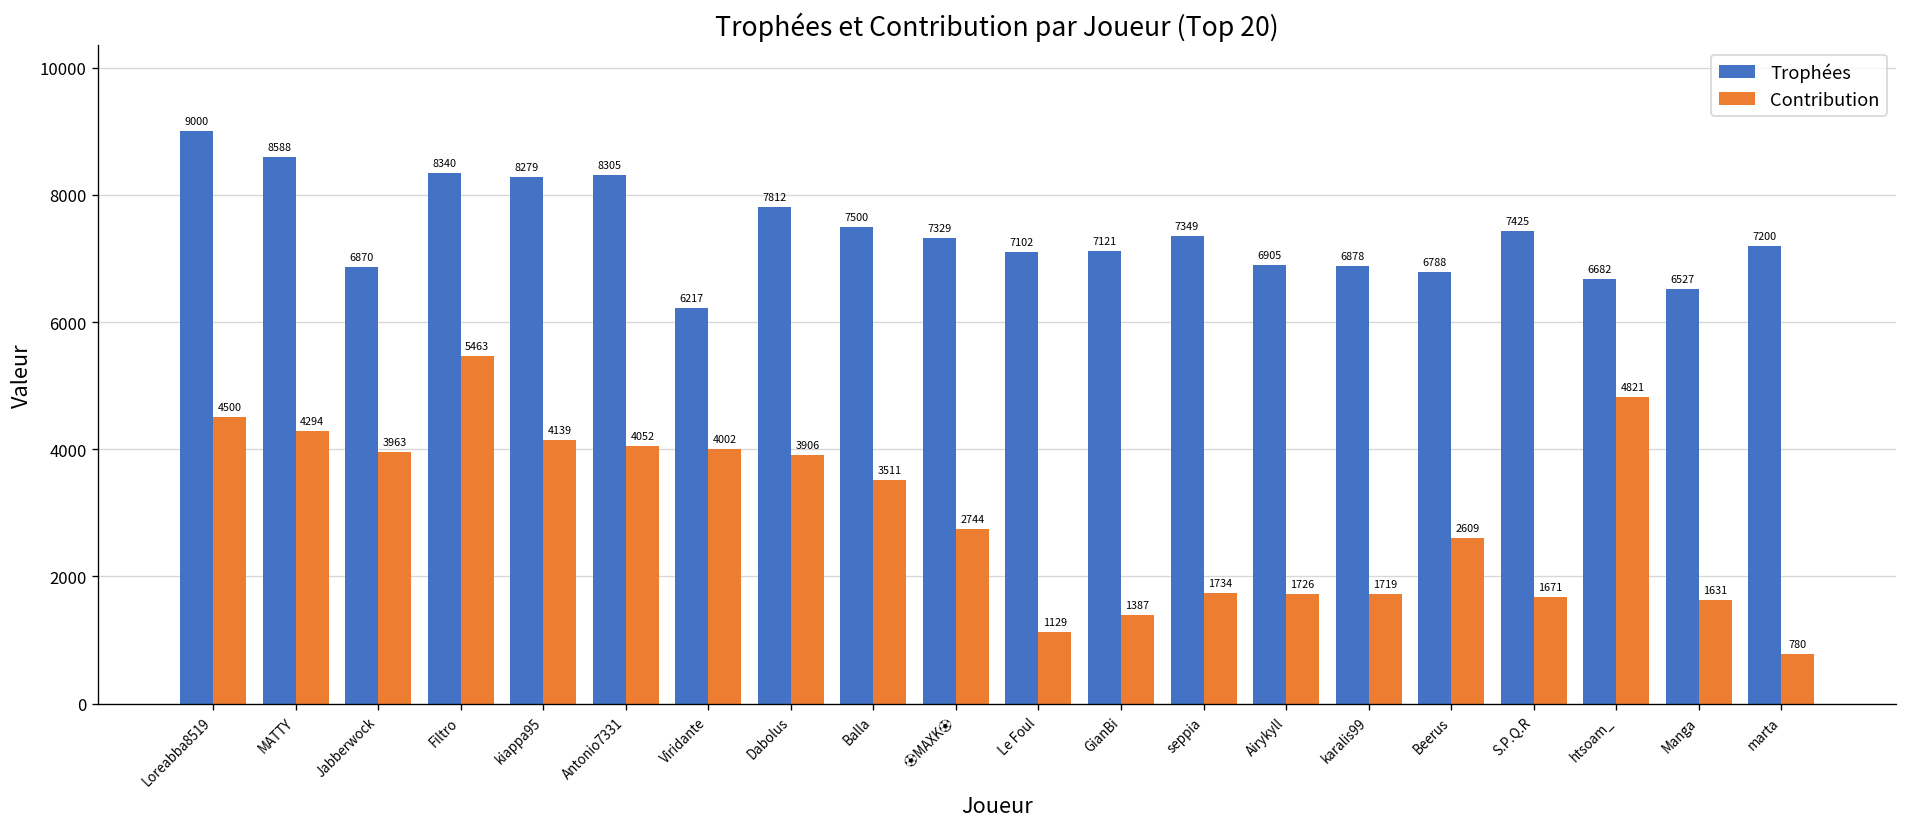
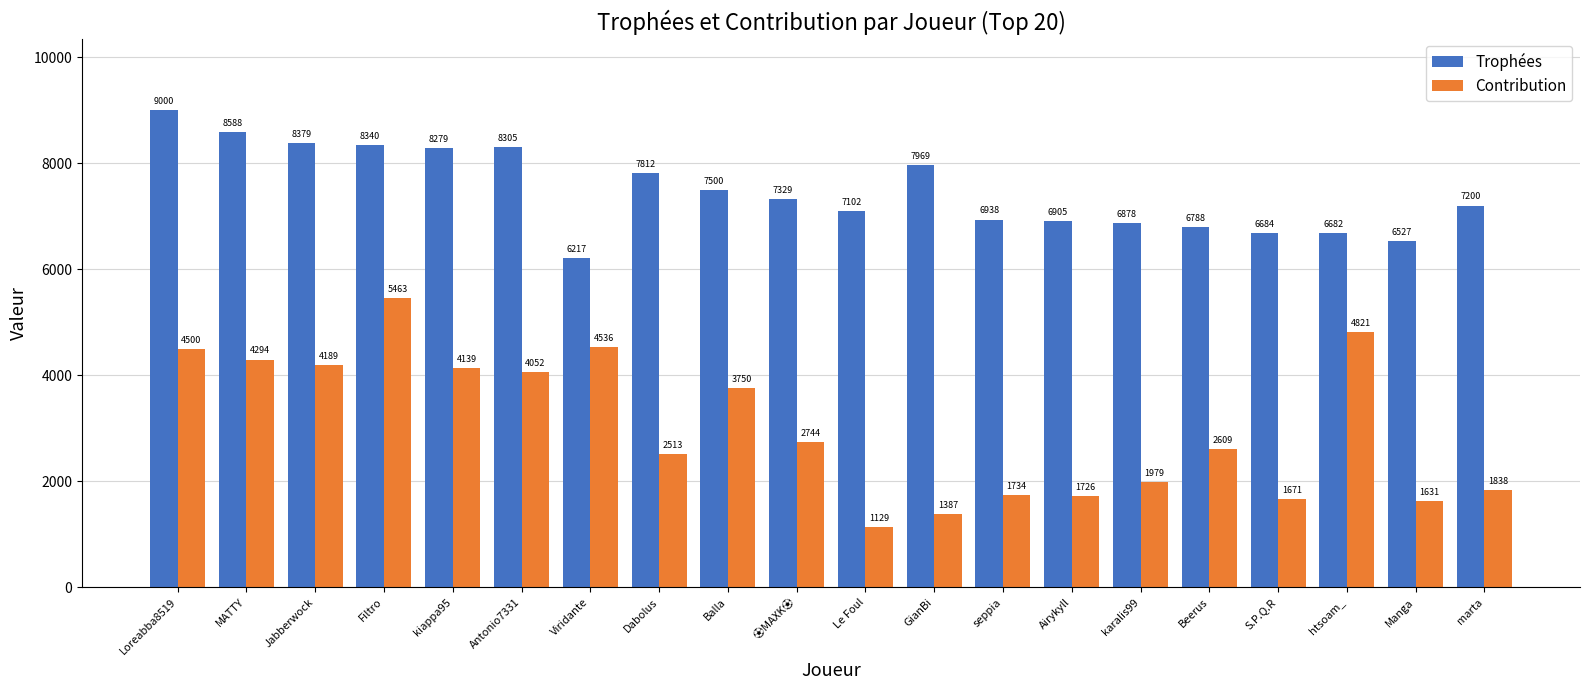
  {
    "Trophées": {
      "Loreabba8519": 9000,
      "MATTY": 8588,
-     "Jabberwock": 6870,
+     "Jabberwock": 8379,
      "Filtro": 8340,
      "kiappa95": 8279,
      "Antonio7331": 8305,
      "Viridante": 6217,
      "Dabolus": 7812,
      "Balla": 7500,
      "⚽️MAXK⚽️": 7329,
      "Le Foul": 7102,
-     "GianBi": 7121,
-     "seppia": 7349,
+     "GianBi": 7969,
+     "seppia": 6938,
      "Airykyll": 6905,
      "karalis99": 6878,
      "Beerus": 6788,
-     "S.P.Q.R": 7425,
+     "S.P.Q.R": 6684,
      "htsoam_": 6682,
      "Manga": 6527,
      "marta": 7200
    },
    "Contribution": {
      "Loreabba8519": 4500,
      "MATTY": 4294,
-     "Jabberwock": 3963,
+     "Jabberwock": 4189,
      "Filtro": 5463,
      "kiappa95": 4139,
      "Antonio7331": 4052,
-     "Viridante": 4002,
-     "Dabolus": 3906,
-     "Balla": 3511,
+     "Viridante": 4536,
+     "Dabolus": 2513,
+     "Balla": 3750,
      "⚽️MAXK⚽️": 2744,
      "Le Foul": 1129,
      "GianBi": 1387,
      "seppia": 1734,
      "Airykyll": 1726,
-     "karalis99": 1719,
+     "karalis99": 1979,
      "Beerus": 2609,
      "S.P.Q.R": 1671,
      "htsoam_": 4821,
      "Manga": 1631,
-     "marta": 780
+     "marta": 1838
    }
  }
